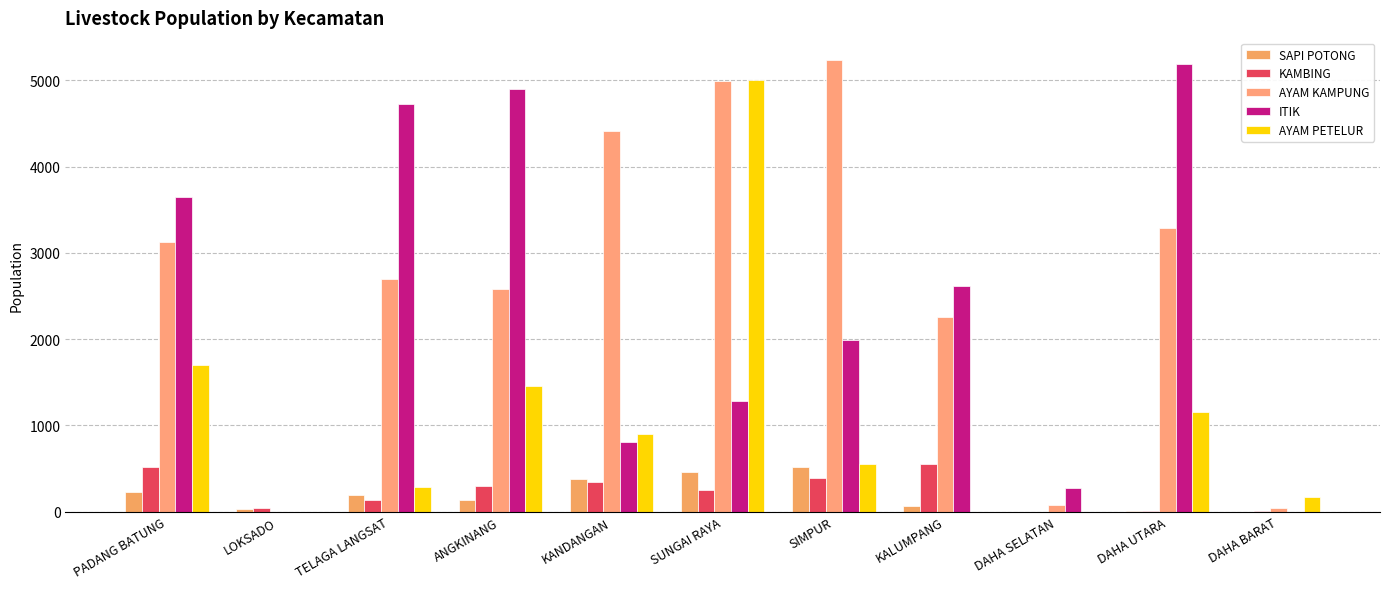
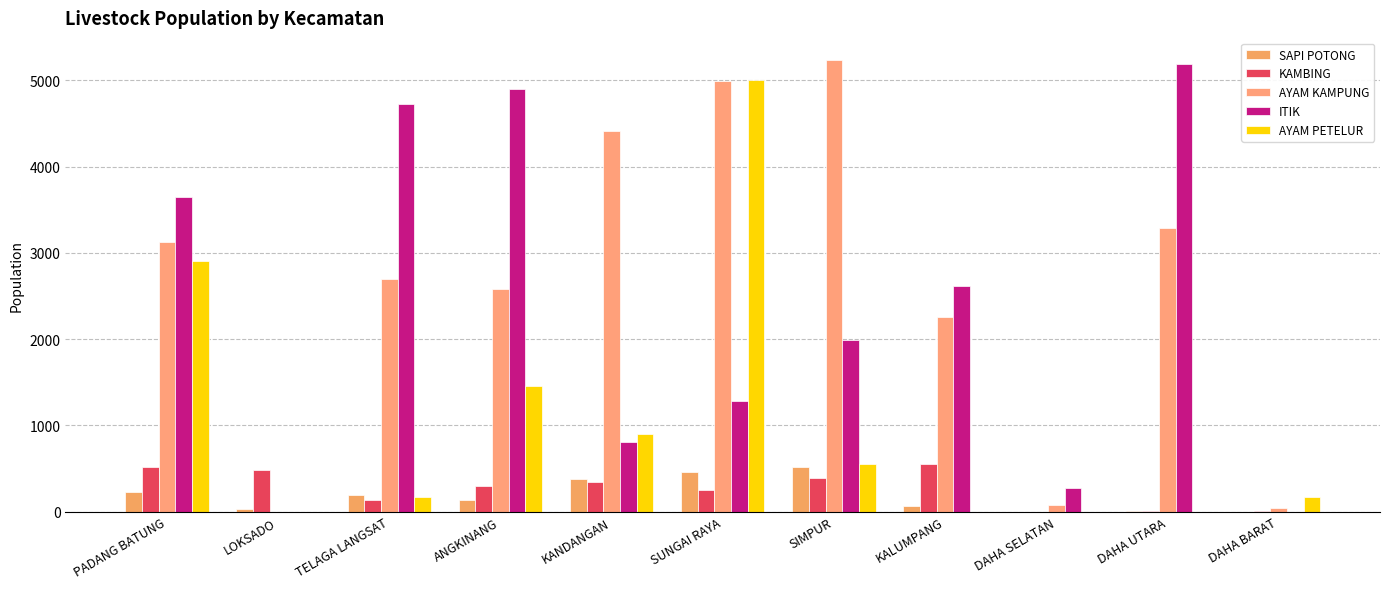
  {
    "KAMBING": {
      "PADANG BATUNG": 500,
-     "LOKSADO": 0,
+     "LOKSADO": 500,
      "TELAGA LANGSAT": 100,
      "ANGKINANG": 300,
      "KANDANGAN": 300,
      "SUNGAI RAYA": 300,
      "SIMPUR": 400,
      "KALUMPANG": 600,
      "DAHA SELATAN": 0
    },
    "ITIK": {
      "PADANG BATUNG": 3700,
      "LOKSADO": 0,
      "TELAGA LANGSAT": 4700,
      "ANGKINANG": 4900,
      "KANDANGAN": 800,
      "SUNGAI RAYA": 1300,
      "SIMPUR": 2000,
      "KALUMPANG": 2600,
      "DAHA SELATAN": 300,
      "DAHA UTARA": 5200,
      "DAHA BARAT": 0
    },
    "AYAM PETELUR": {
-     "PADANG BATUNG": 1700,
+     "PADANG BATUNG": 2900,
      "LOKSADO": 0,
-     "TELAGA LANGSAT": 300,
+     "TELAGA LANGSAT": 200,
      "ANGKINANG": 1500,
      "KANDANGAN": 900,
      "SUNGAI RAYA": 5000,
      "SIMPUR": 600,
      "KALUMPANG": 0,
      "DAHA SELATAN": 0,
-     "DAHA UTARA": 1200,
+     "DAHA UTARA": 0,
      "DAHA BARAT": 200
    }
  }
